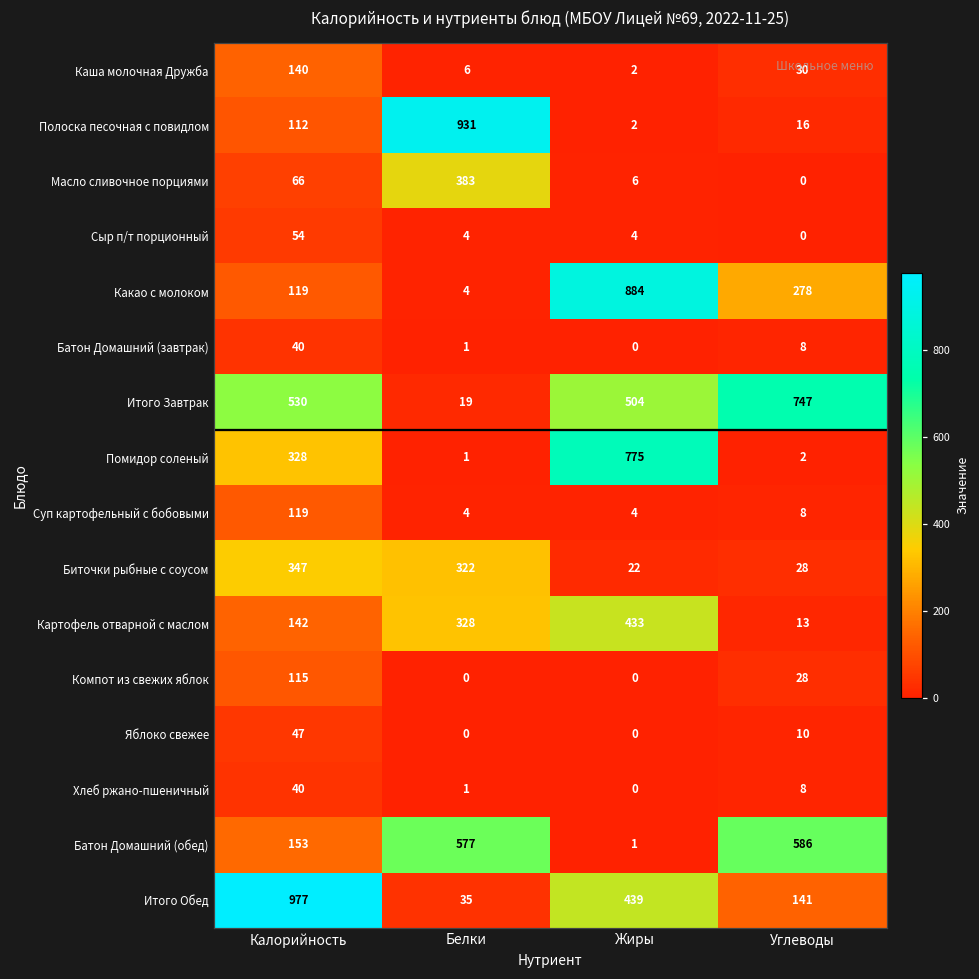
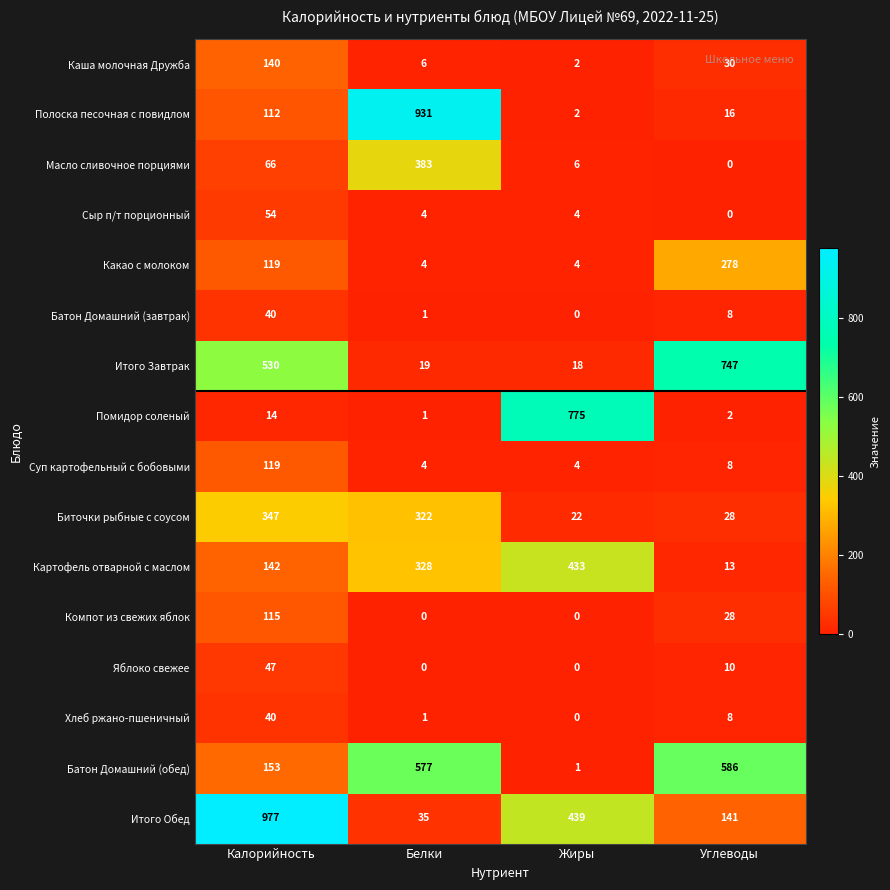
  {
    "Каша молочная Дружба": {
      "Калорийность": 140,
      "Белки": 6,
      "Жиры": 2
    },
    "Полоска песочная с повидлом": {
      "Калорийность": 112,
      "Белки": 931,
      "Жиры": 2,
      "Углеводы": 16
    },
    "Масло сливочное порциями": {
      "Калорийность": 66,
      "Белки": 383,
      "Жиры": 6,
      "Углеводы": 0
    },
    "Сыр п/т порционный": {
      "Калорийность": 54,
      "Белки": 4,
      "Жиры": 4,
      "Углеводы": 0
    },
    "Какао с молоком": {
      "Калорийность": 119,
      "Белки": 4,
-     "Жиры": 884,
+     "Жиры": 4,
      "Углеводы": 278
    },
    "Батон Домашний (завтрак)": {
      "Калорийность": 40,
      "Белки": 1,
      "Жиры": 0,
      "Углеводы": 8
    },
    "Итого Завтрак": {
      "Калорийность": 530,
      "Белки": 19,
-     "Жиры": 504,
+     "Жиры": 18,
      "Углеводы": 747
    },
    "Помидор соленый": {
-     "Калорийность": 328,
+     "Калорийность": 14,
      "Белки": 1,
      "Жиры": 775,
      "Углеводы": 2
    },
    "Суп картофельный с бобовыми": {
      "Калорийность": 119,
      "Белки": 4,
      "Жиры": 4,
      "Углеводы": 8
    },
    "Биточки рыбные с соусом": {
      "Калорийность": 347,
      "Белки": 322,
      "Жиры": 22,
      "Углеводы": 28
    },
    "Картофель отварной с маслом": {
      "Калорийность": 142,
      "Белки": 328,
      "Жиры": 433,
      "Углеводы": 13
    },
    "Компот из свежих яблок": {
      "Калорийность": 115,
      "Белки": 0,
      "Жиры": 0,
      "Углеводы": 28
    },
    "Яблоко свежее": {
      "Калорийность": 47,
      "Белки": 0,
      "Жиры": 0,
      "Углеводы": 10
    },
    "Хлеб ржано-пшеничный": {
      "Калорийность": 40,
      "Белки": 1,
      "Жиры": 0,
      "Углеводы": 8
    },
    "Батон Домашний (обед)": {
      "Калорийность": 153,
      "Белки": 577,
      "Жиры": 1,
      "Углеводы": 586
    },
    "Итого Обед": {
      "Калорийность": 977,
      "Белки": 35,
      "Жиры": 439,
      "Углеводы": 141
    }
  }
